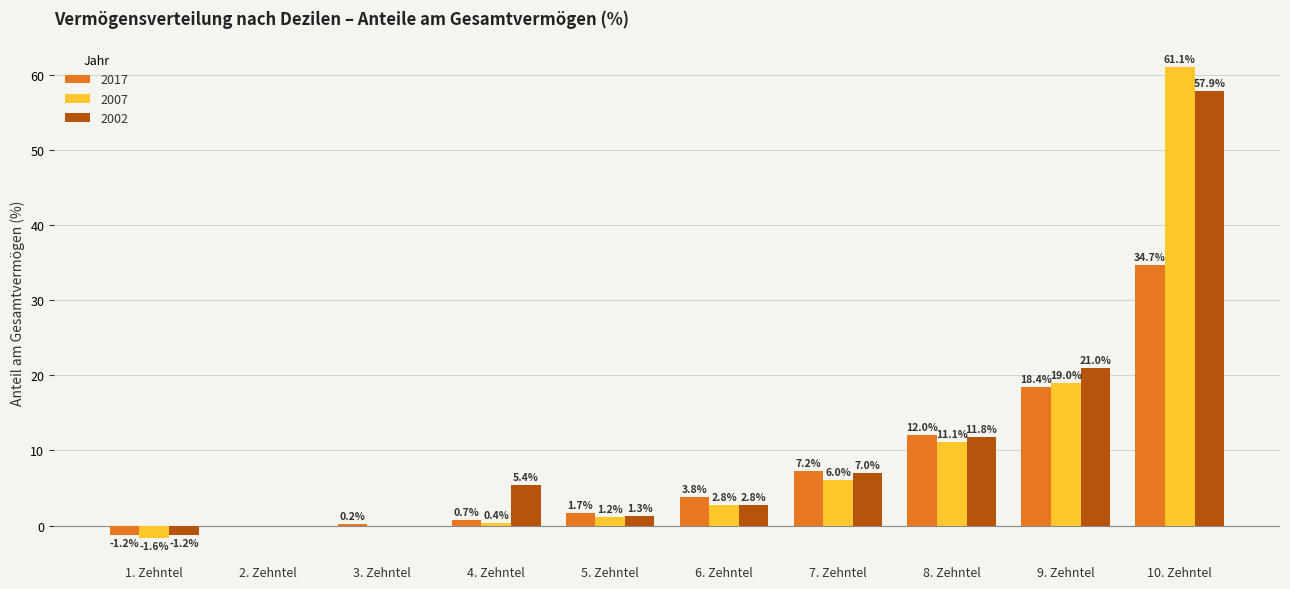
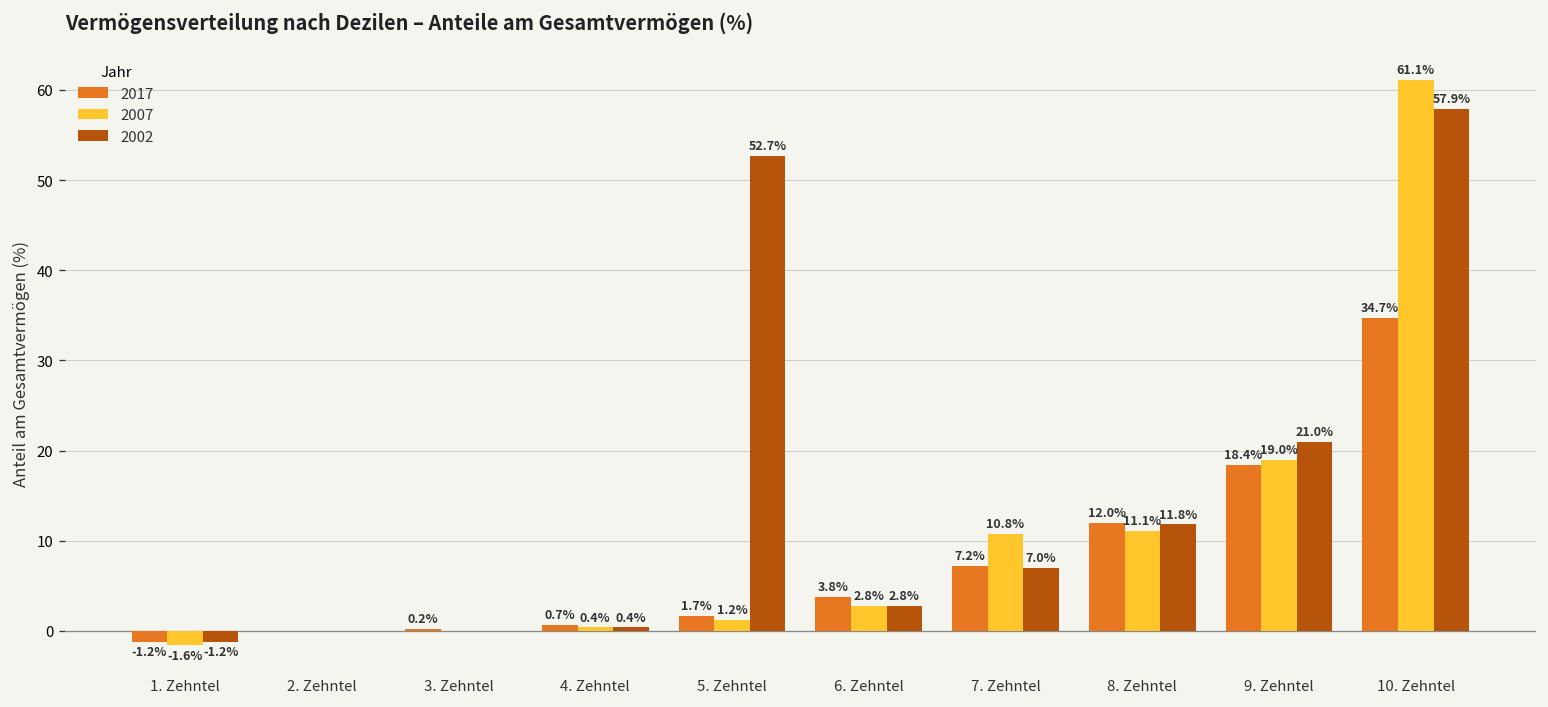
  {
    "2017": {
      "1. Zehntel": "-1.2%",
      "3. Zehntel": "0.2%",
      "4. Zehntel": "0.7%",
      "5. Zehntel": "1.7%",
      "6. Zehntel": "3.8%",
      "7. Zehntel": "7.2%",
      "8. Zehntel": "12.0%",
      "9. Zehntel": "18.4%",
      "10. Zehntel": "34.7%"
    },
    "2007": {
      "1. Zehntel": "-1.6%",
      "4. Zehntel": "0.4%",
      "5. Zehntel": "1.2%",
      "6. Zehntel": "2.8%",
-     "7. Zehntel": "6.0%",
+     "7. Zehntel": "10.8%",
      "8. Zehntel": "11.1%",
      "9. Zehntel": "19.0%",
      "10. Zehntel": "61.1%"
    },
    "2002": {
      "1. Zehntel": "-1.2%",
-     "4. Zehntel": "5.4%",
-     "5. Zehntel": "1.3%",
+     "4. Zehntel": "0.4%",
+     "5. Zehntel": "52.7%",
      "6. Zehntel": "2.8%",
      "7. Zehntel": "7.0%",
      "8. Zehntel": "11.8%",
      "9. Zehntel": "21.0%",
      "10. Zehntel": "57.9%"
    }
  }
